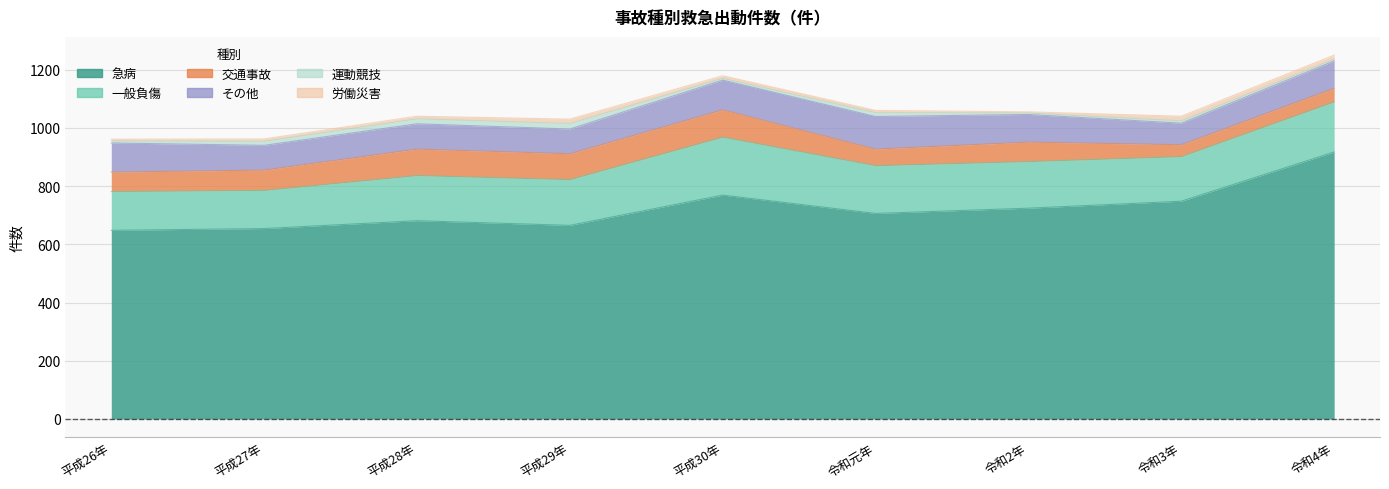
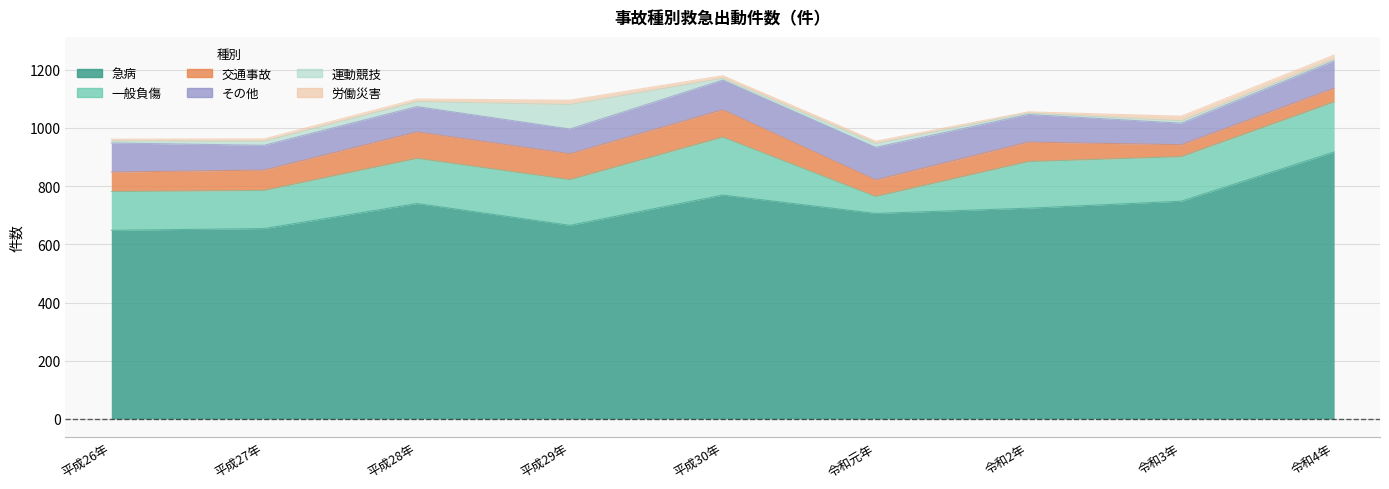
  {
    "急病": {
      "平成26年": 650,
      "平成27年": 650,
-     "平成28年": 680,
+     "平成28年": 740,
      "平成29年": 670,
      "平成30年": 770,
      "令和元年": 710,
      "令和2年": 720,
      "令和3年": 750,
      "令和4年": 920
    },
    "一般負傷": {
      "平成26年": 130,
      "平成27年": 130,
      "平成28年": 160,
      "平成29年": 160,
      "平成30年": 200,
-     "令和元年": 160,
+     "令和元年": 60,
      "令和2年": 160,
      "令和3年": 150,
      "令和4年": 170
    },
    "交通事故": {
      "平成26年": 70,
      "平成27年": 70,
      "平成28年": 90,
      "平成29年": 90,
      "平成30年": 90,
      "令和元年": 60,
      "令和2年": 70,
      "令和3年": 40,
      "令和4年": 50
    },
    "その他": {
      "平成27年": 90,
      "平成28年": 90,
      "平成29年": 90,
      "令和元年": 110
    },
    "運動競技": {
      "平成28年": 20,
-     "平成29年": 20
+     "平成29年": 80
    },
    "労働災害": {
      "平成28年": 10,
      "平成29年": 20,
      "平成30年": 10,
      "令和3年": 20,
      "令和4年": 10
    }
  }
